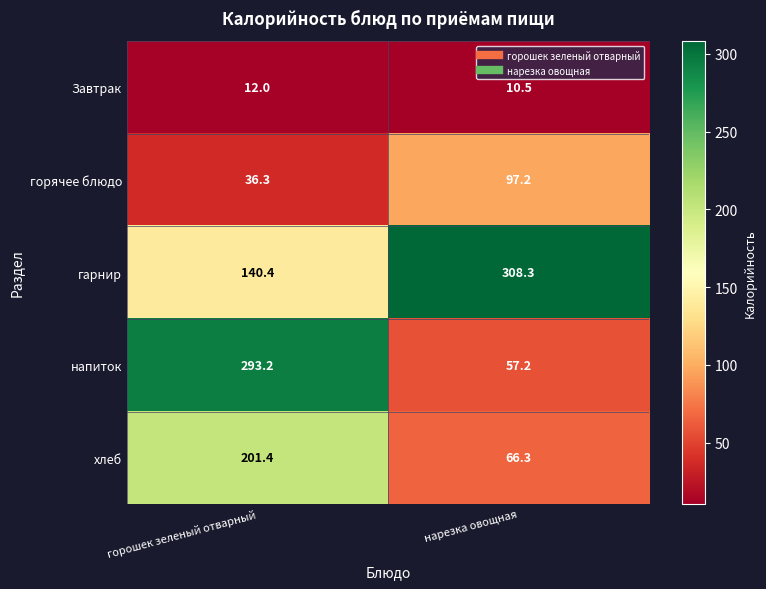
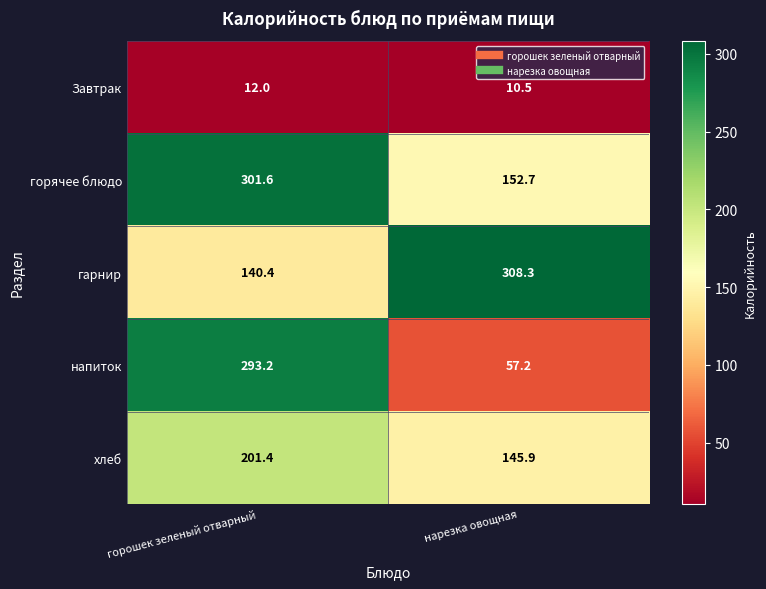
  {
    "Завтрак": {
      "горошек зеленый отварный": 12.0,
      "нарезка овощная": 10.5
    },
    "горячее блюдо": {
-     "горошек зеленый отварный": 36.3,
-     "нарезка овощная": 97.2
+     "горошек зеленый отварный": 301.6,
+     "нарезка овощная": 152.7
    },
    "гарнир": {
      "горошек зеленый отварный": 140.4,
      "нарезка овощная": 308.3
    },
    "напиток": {
      "горошек зеленый отварный": 293.2,
      "нарезка овощная": 57.2
    },
    "хлеб": {
      "горошек зеленый отварный": 201.4,
-     "нарезка овощная": 66.3
+     "нарезка овощная": 145.9
    }
  }
